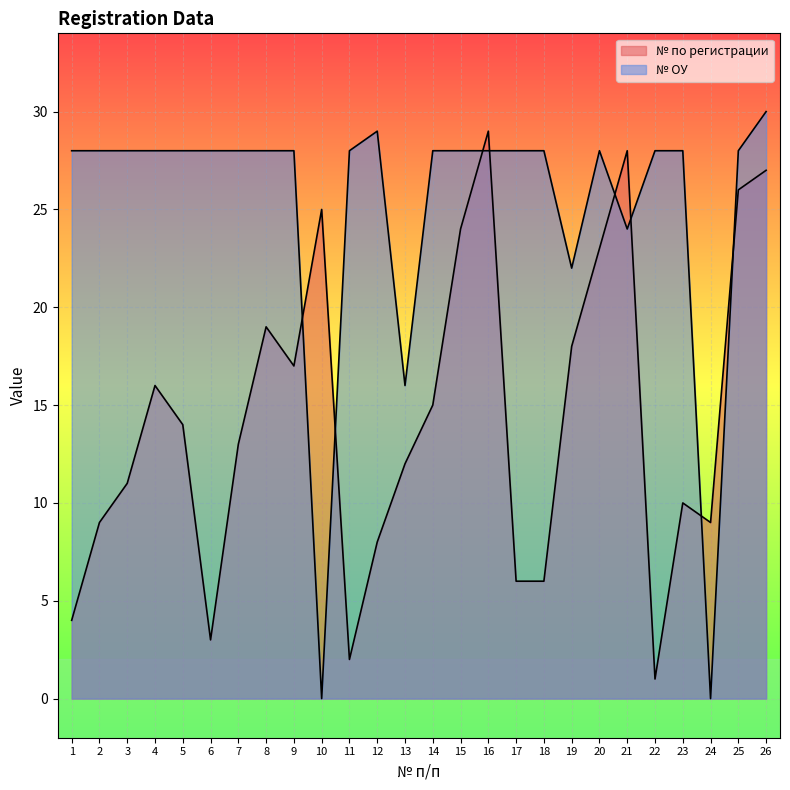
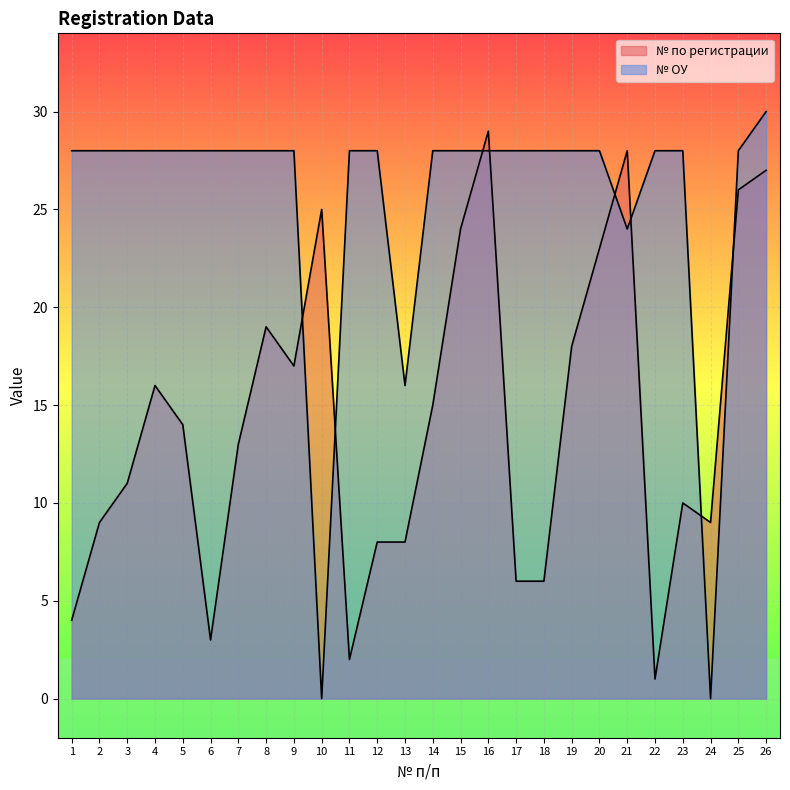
  {
    "№ по регистрации": {
      "1": 4,
      "2": 9,
      "3": 11,
      "4": 16,
      "5": 14,
      "6": 3,
      "7": 13,
      "8": 19,
      "9": 17,
      "10": 25,
      "12": 8,
-     "13": 12,
+     "13": 8,
      "14": 15,
      "15": 24,
      "16": 29,
      "17": 6,
      "18": 6,
      "19": 18,
      "20": 23,
      "21": 28,
      "23": 10,
      "24": 9,
      "25": 26,
      "26": 27
    },
    "№ ОУ": {
      "1": 28,
      "2": 28,
      "3": 28,
      "4": 28,
      "5": 28,
      "6": 28,
      "7": 28,
      "8": 28,
      "9": 28,
      "11": 28,
-     "12": 29,
+     "12": 28,
      "13": 16,
      "14": 28,
      "15": 28,
      "16": 28,
      "17": 28,
      "18": 28,
-     "19": 22,
+     "19": 28,
      "20": 28,
      "21": 24,
      "22": 28,
      "23": 28,
      "25": 28,
      "26": 30
    }
  }
